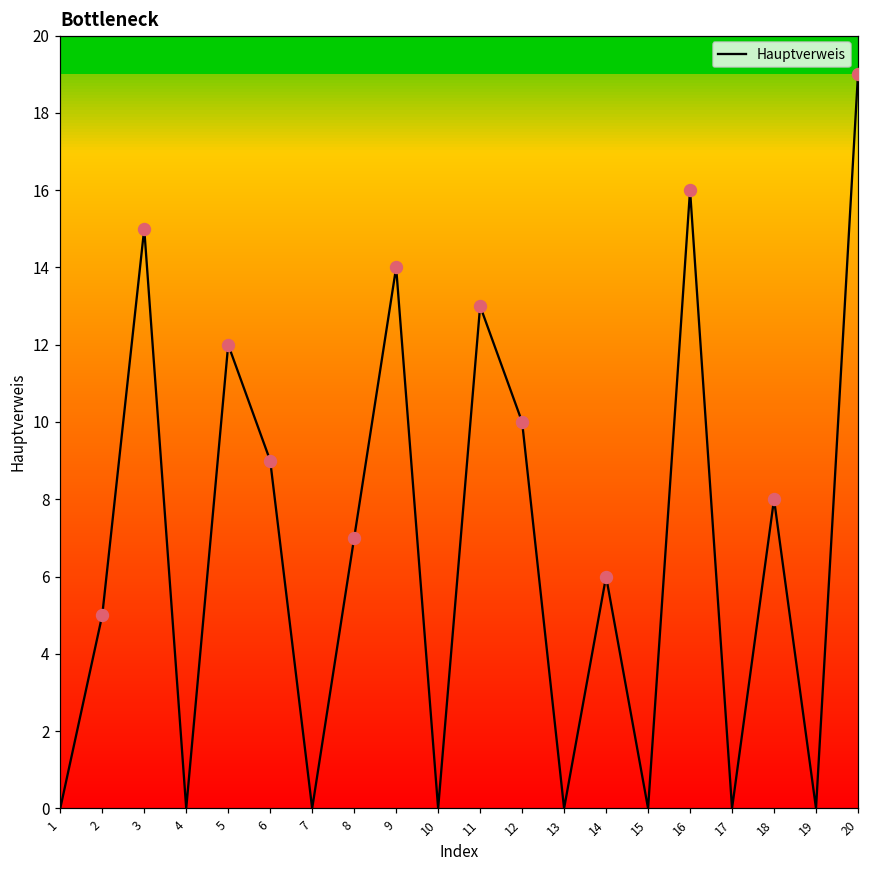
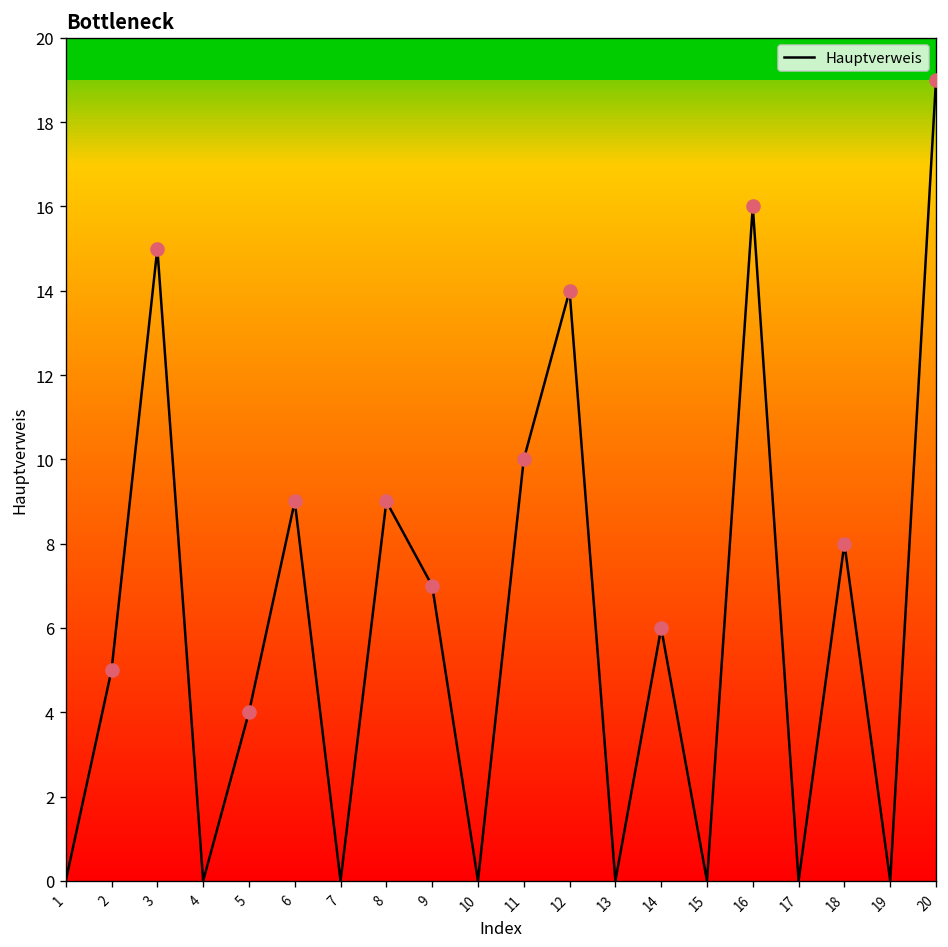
  {
    "Hauptverweis": {
      "1": 0,
      "4": 0,
-     "5": 12,
+     "5": 4,
      "7": 0,
-     "8": 7,
-     "9": 14,
+     "8": 9,
+     "9": 7,
      "10": 0,
-     "11": 13,
-     "12": 10,
+     "11": 10,
+     "12": 14,
      "13": 0,
      "15": 0,
      "17": 0,
      "19": 0
    }
  }
